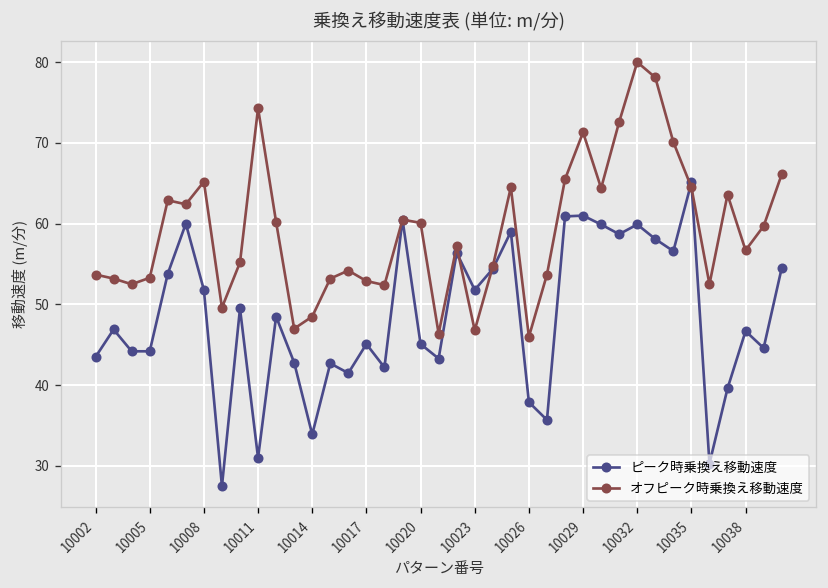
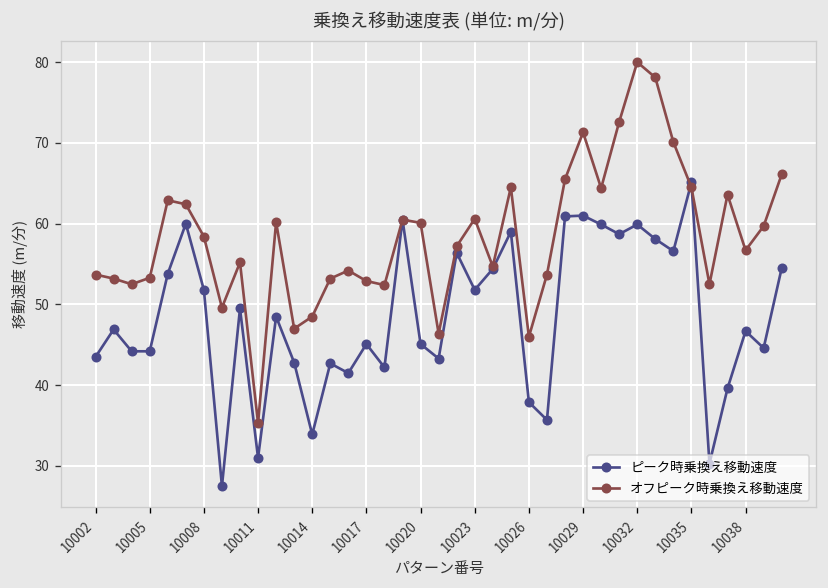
  {
    "ピーク時乗換え移動速度": {
      "10002": 44,
      "10005": 44,
      "10008": 52,
      "10011": 31,
      "10014": 34,
      "10017": 45,
      "10020": 45,
      "10023": 52,
      "10026": 38,
      "10029": 61,
      "10032": 60,
      "10035": 65,
      "10038": 47
    },
    "オフピーク時乗換え移動速度": {
      "10002": 54,
      "10005": 53,
-     "10008": 65,
-     "10011": 74,
+     "10008": 58,
+     "10011": 35,
      "10014": 49,
      "10017": 53,
      "10020": 60,
-     "10023": 47,
+     "10023": 61,
      "10026": 46,
      "10029": 71,
      "10032": 80,
      "10035": 65,
      "10038": 57
    }
  }
